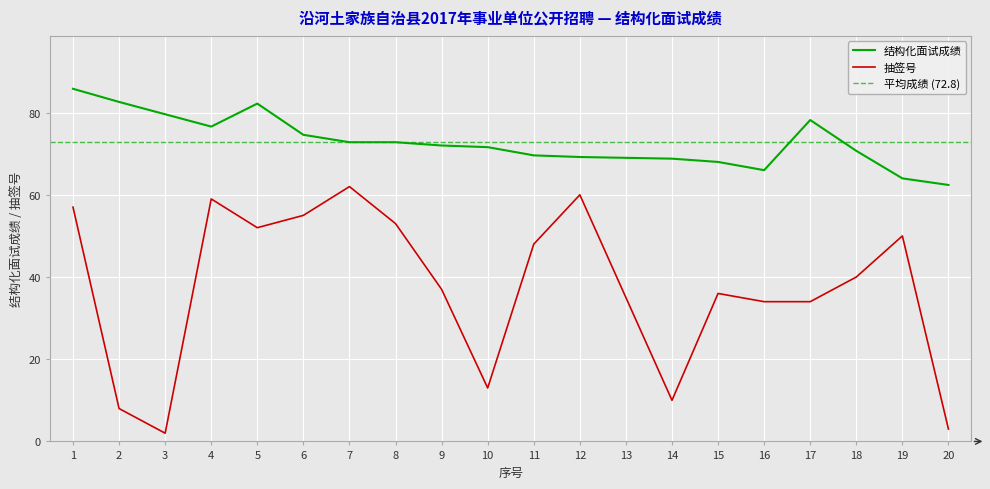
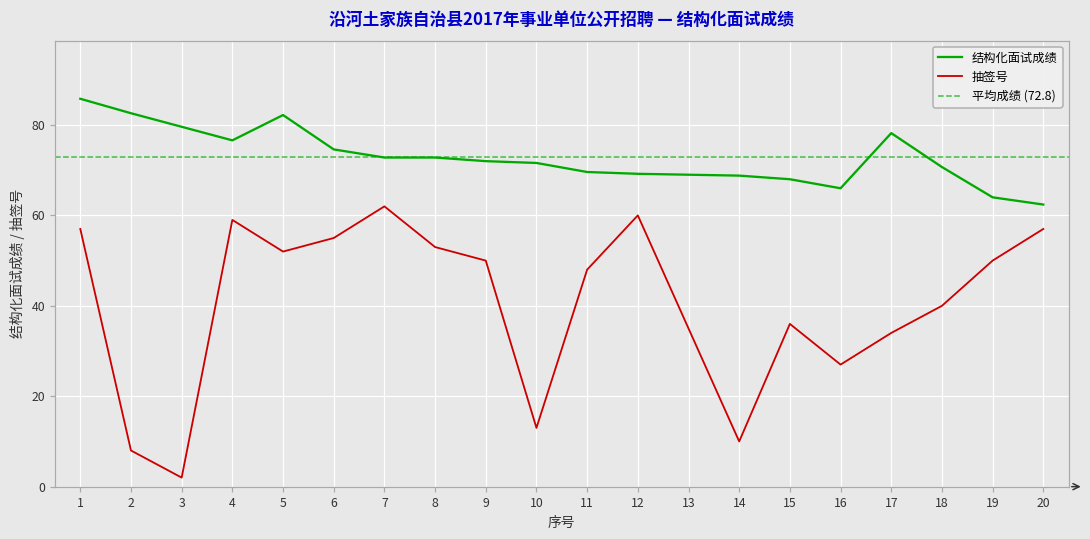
  {
    "结构化面试成绩": {
      "1": 86,
      "2": 83,
      "3": 80,
      "4": 77,
      "5": 82,
      "6": 75,
      "7": 73,
      "8": 73,
      "9": 72,
      "10": 72,
      "11": 70,
      "12": 69,
      "13": 69,
      "14": 69,
      "15": 68,
      "16": 66,
      "17": 78,
      "18": 71,
      "19": 64,
      "20": 62
    },
    "抽签号": {
      "1": 57,
      "2": 8,
      "3": 2,
      "4": 59,
      "5": 52,
      "6": 55,
      "7": 62,
      "8": 53,
-     "9": 37,
+     "9": 50,
      "10": 13,
      "11": 48,
      "12": 60,
      "13": 35,
      "14": 10,
      "15": 36,
-     "16": 34,
+     "16": 27,
      "17": 34,
      "18": 40,
      "19": 50,
-     "20": 3
+     "20": 57
    }
  }
